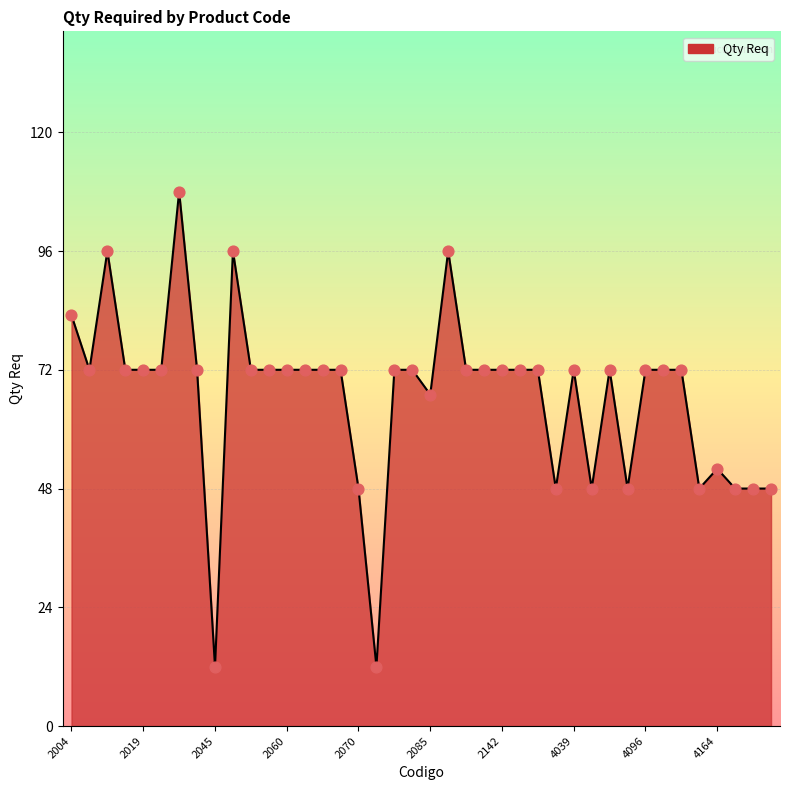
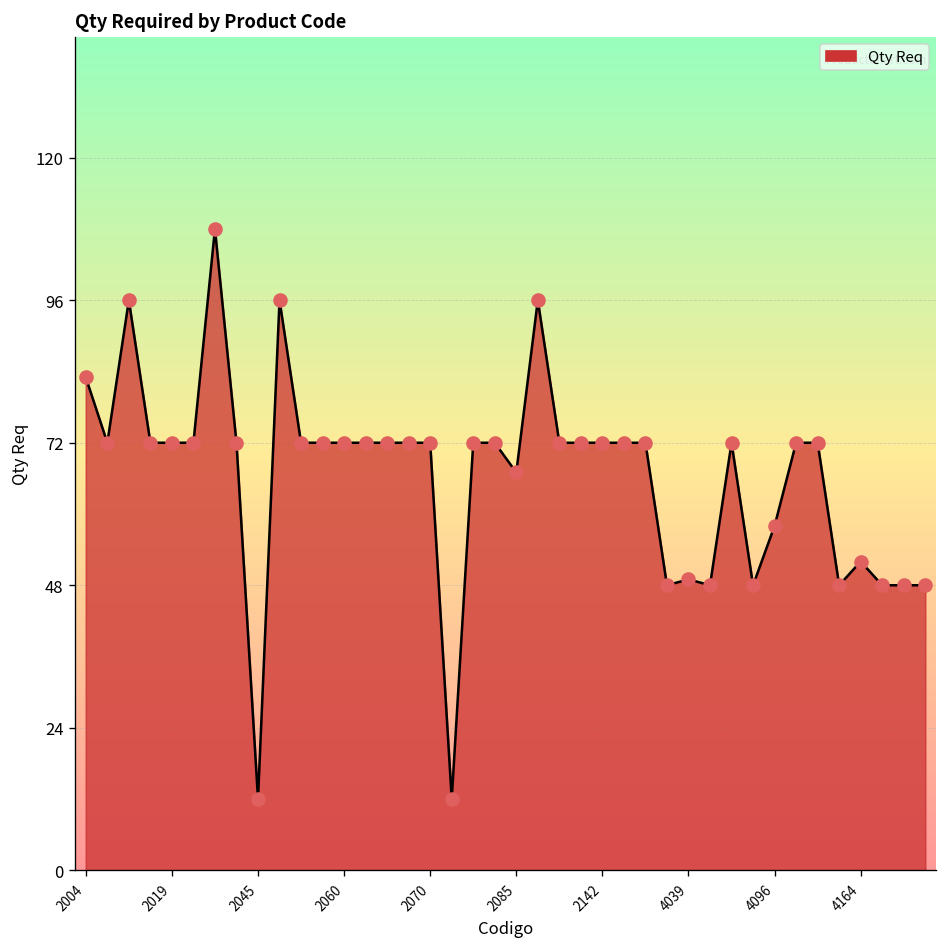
  {
    "2004": 83,
    "2019": 72,
    "2045": 12,
    "2060": 72,
-   "2070": 48,
+   "2070": 72,
    "2085": 67,
    "2142": 72,
-   "4039": 72,
-   "4096": 72,
+   "4039": 49,
+   "4096": 58,
    "4164": 52
  }
